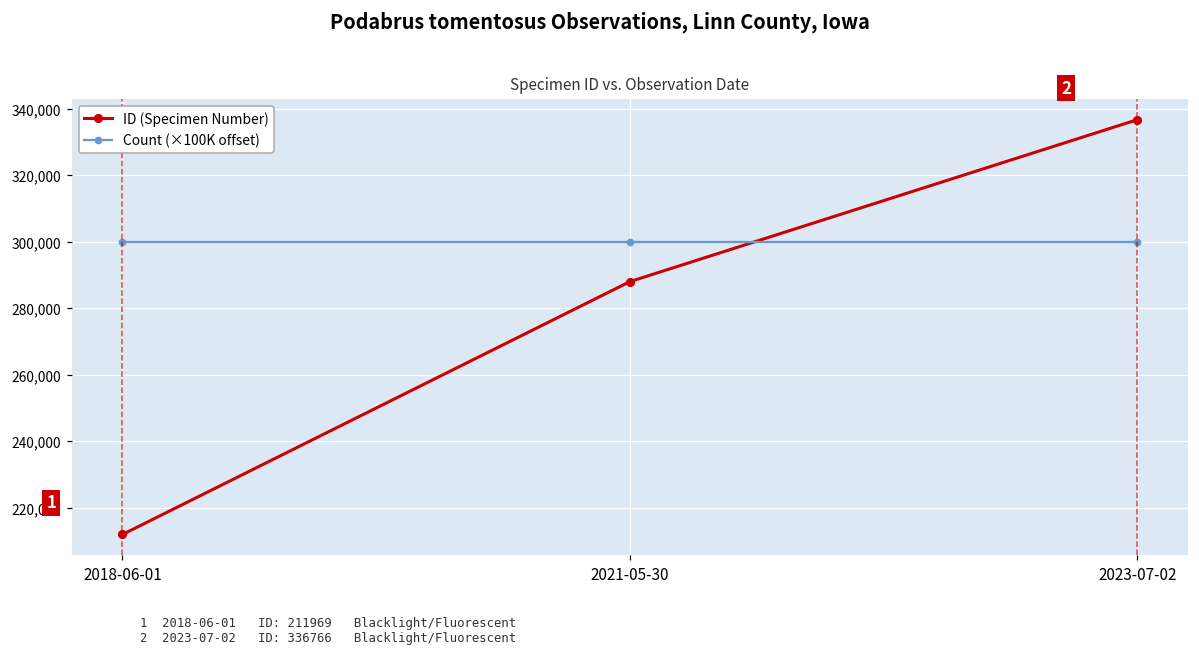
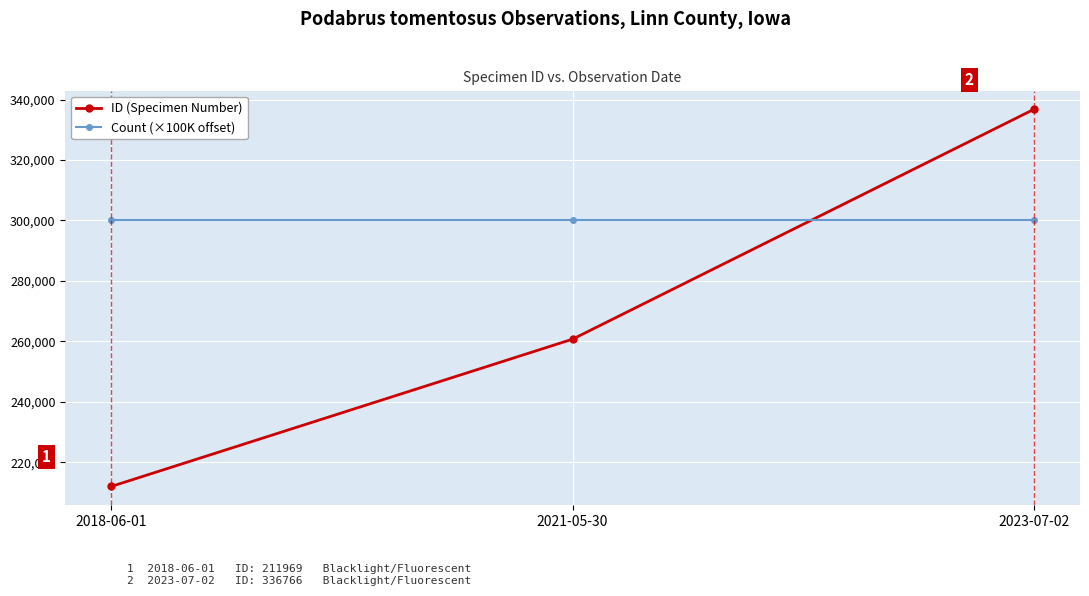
  {
    "ID (Specimen Number)": {
      "2018-06-01": "212,000",
-     "2021-05-30": "288,000",
+     "2021-05-30": "261,000",
      "2023-07-02": "337,000"
    },
    "Count (×100K offset)": {
      "2018-06-01": "300,000",
      "2021-05-30": "300,000",
      "2023-07-02": "300,000"
    }
  }
